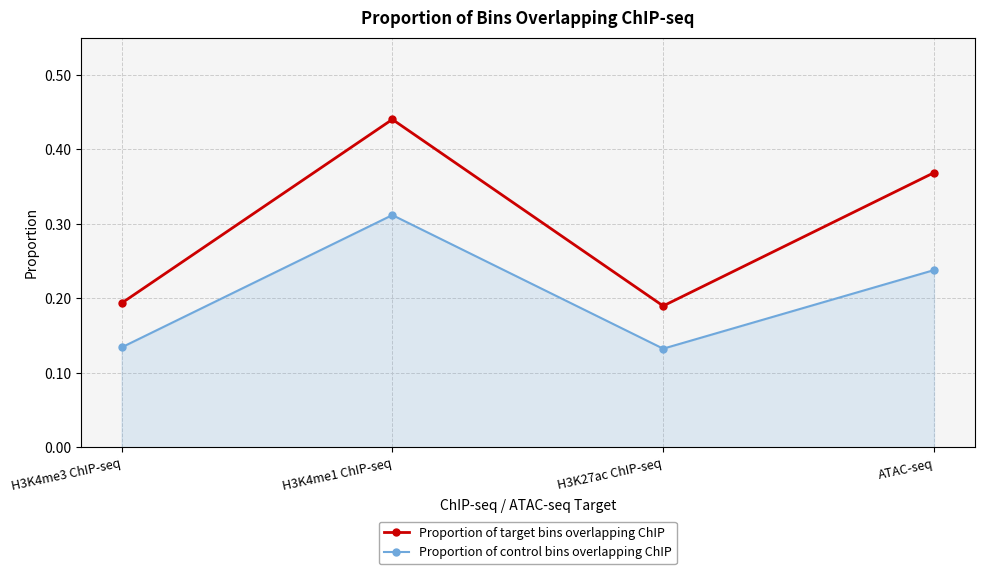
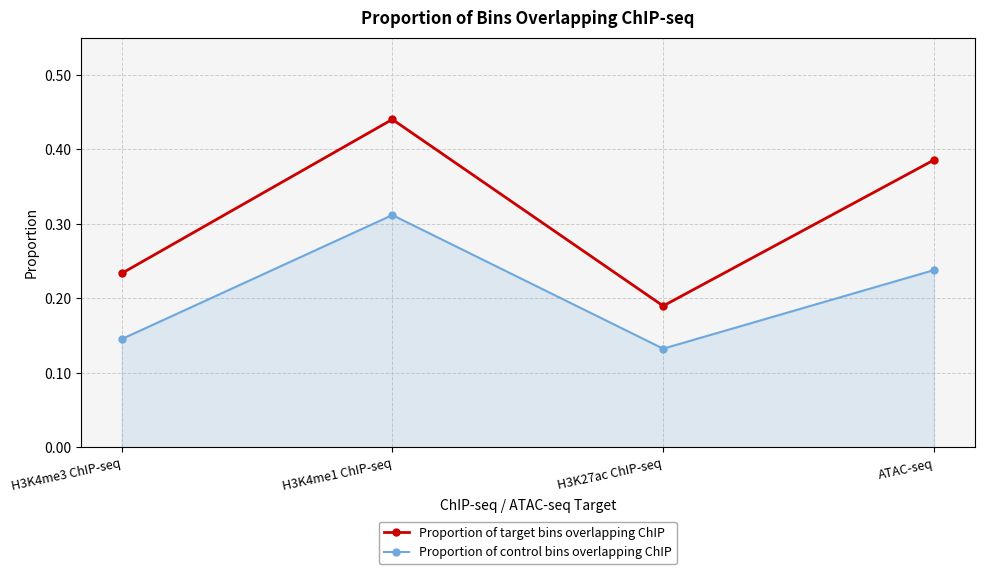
  {
    "Proportion of target bins overlapping ChIP": {
-     "H3K4me3 ChIP-seq": 0.19,
+     "H3K4me3 ChIP-seq": 0.23,
      "H3K4me1 ChIP-seq": 0.44,
      "H3K27ac ChIP-seq": 0.19,
-     "ATAC-seq": 0.37
+     "ATAC-seq": 0.39
    },
    "Proportion of control bins overlapping ChIP": {
-     "H3K4me3 ChIP-seq": 0.13,
+     "H3K4me3 ChIP-seq": 0.15,
      "H3K4me1 ChIP-seq": 0.31,
      "H3K27ac ChIP-seq": 0.13,
      "ATAC-seq": 0.24
    }
  }
